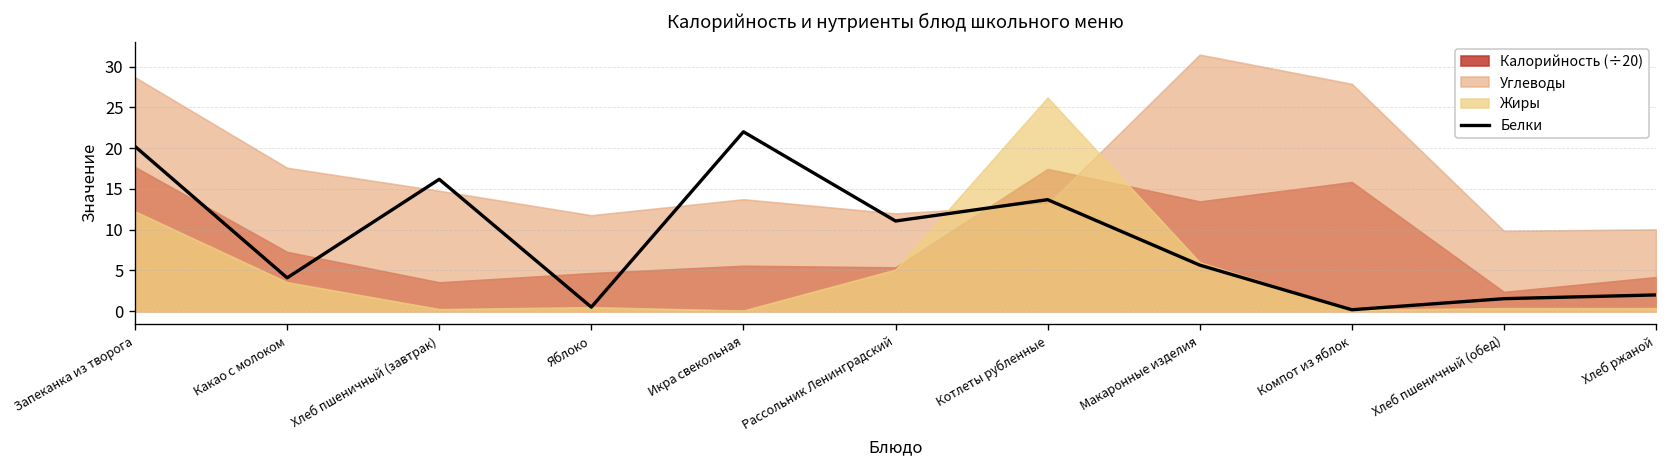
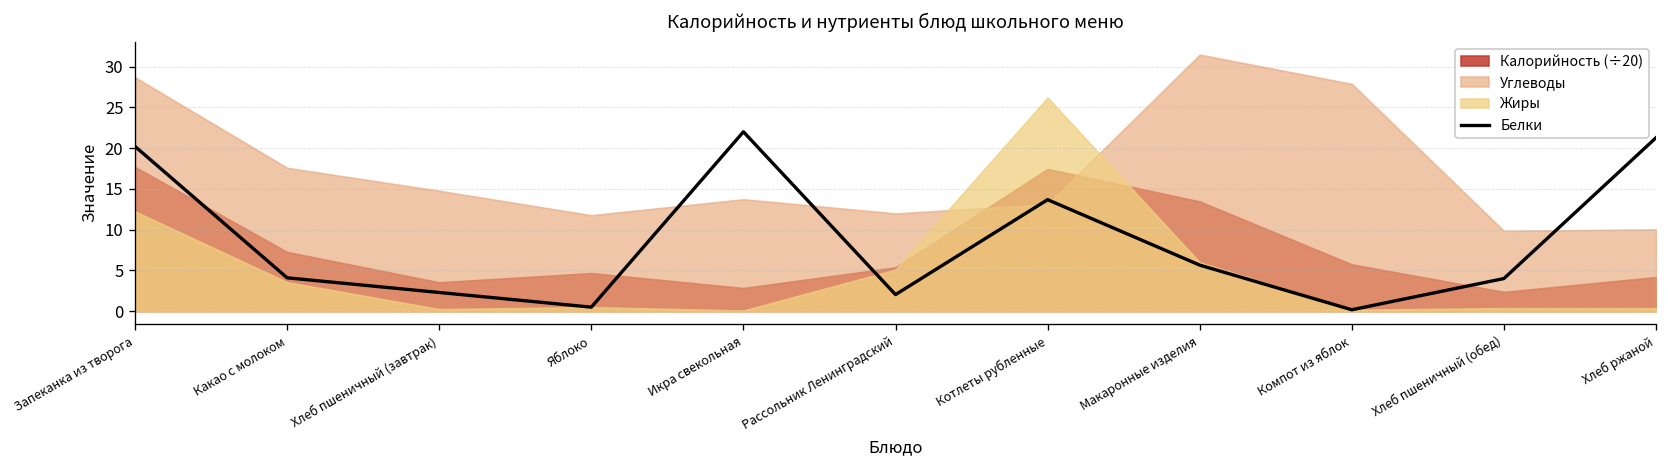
  {
    "Белки": {
      "Запеканка из творога": 20,
      "Какао с молоком": 4,
-     "Хлеб пшеничный (завтрак)": 16,
+     "Хлеб пшеничный (завтрак)": 2,
      "Икра свекольная": 22,
-     "Рассольник Ленинградский": 11,
+     "Рассольник Ленинградский": 2,
      "Котлеты рубленные": 14,
-     "Хлеб пшеничный (обед)": 2,
-     "Хлеб ржаной": 2
+     "Хлеб пшеничный (обед)": 4,
+     "Хлеб ржаной": 21
    },
    "Калорийность (÷20)": {
      "Запеканка из творога": 18,
      "Какао с молоком": 7,
      "Хлеб пшеничный (завтрак)": 4,
      "Яблоко": 5,
-     "Икра свекольная": 6,
+     "Икра свекольная": 3,
      "Котлеты рубленные": 17,
      "Макаронные изделия": 13,
-     "Компот из яблок": 16,
+     "Компот из яблок": 6,
      "Хлеб пшеничный (обед)": 2,
      "Хлеб ржаной": 4
    }
  }
